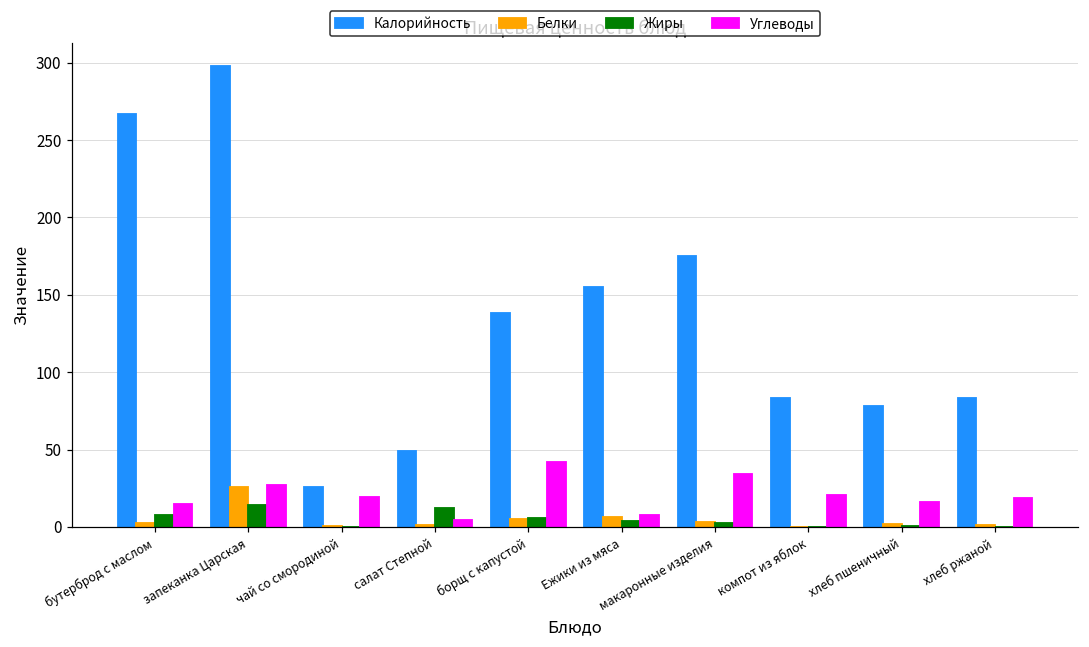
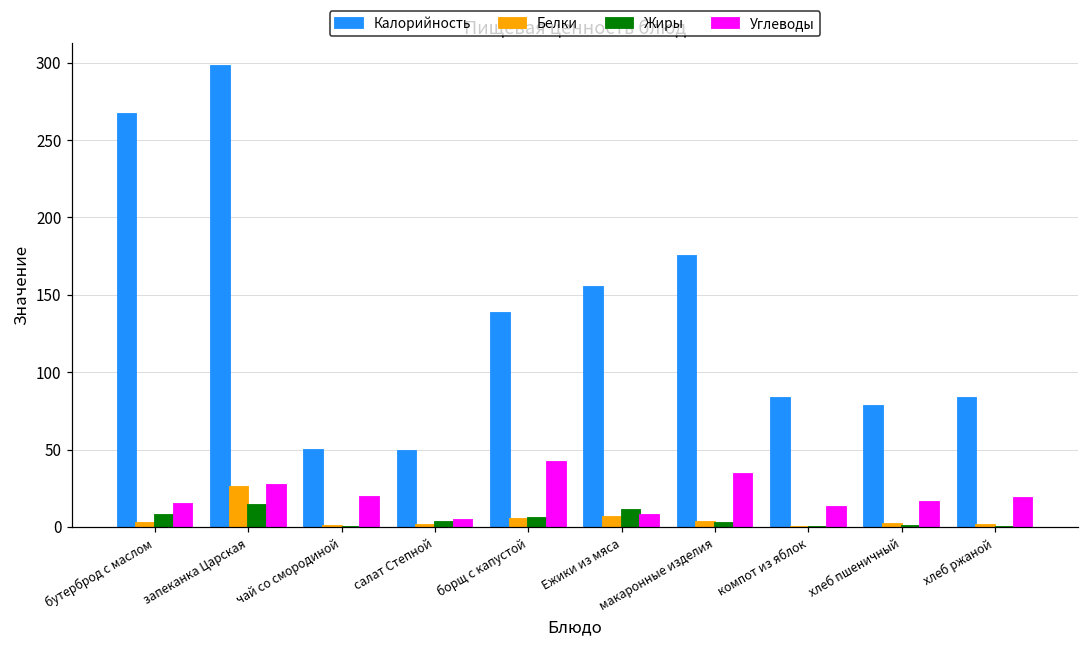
  {
    "Калорийность": {
      "бутерброд с маслом": 267,
      "запеканка Царская": 298,
-     "чай со смородиной": 26,
+     "чай со смородиной": 50,
      "салат Степной": 49,
      "борщ с капустой": 138,
      "Ежики из мяса": 155,
      "макаронные изделия": 175,
      "компот из яблок": 83,
      "хлеб пшеничный": 78,
      "хлеб ржаной": 83
    },
    "Белки": {
      "бутерброд с маслом": 2,
      "запеканка Царская": 26,
      "борщ с капустой": 5,
      "Ежики из мяса": 6,
      "макаронные изделия": 3,
      "хлеб пшеничный": 2
    },
    "Жиры": {
      "бутерброд с маслом": 7,
      "запеканка Царская": 14,
      "чай со смородиной": 0,
-     "салат Степной": 12,
+     "салат Степной": 3,
      "борщ с капустой": 6,
-     "Ежики из мяса": 4,
+     "Ежики из мяса": 11,
      "макаронные изделия": 3,
      "компот из яблок": 0
    },
    "Углеводы": {
      "бутерброд с маслом": 15,
      "запеканка Царская": 27,
      "чай со смородиной": 20,
      "салат Степной": 5,
      "борщ с капустой": 42,
      "Ежики из мяса": 8,
      "макаронные изделия": 34,
-     "компот из яблок": 21,
+     "компот из яблок": 13,
      "хлеб пшеничный": 16,
      "хлеб ржаной": 19
    }
  }
